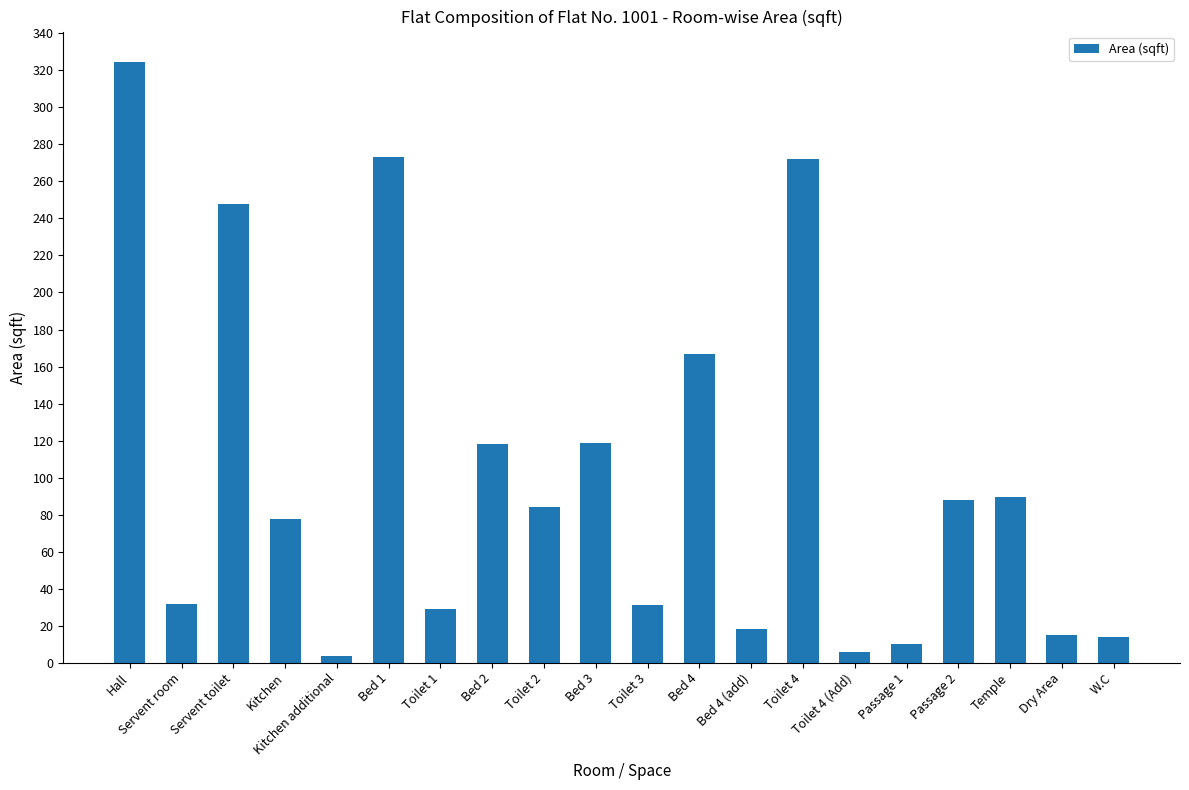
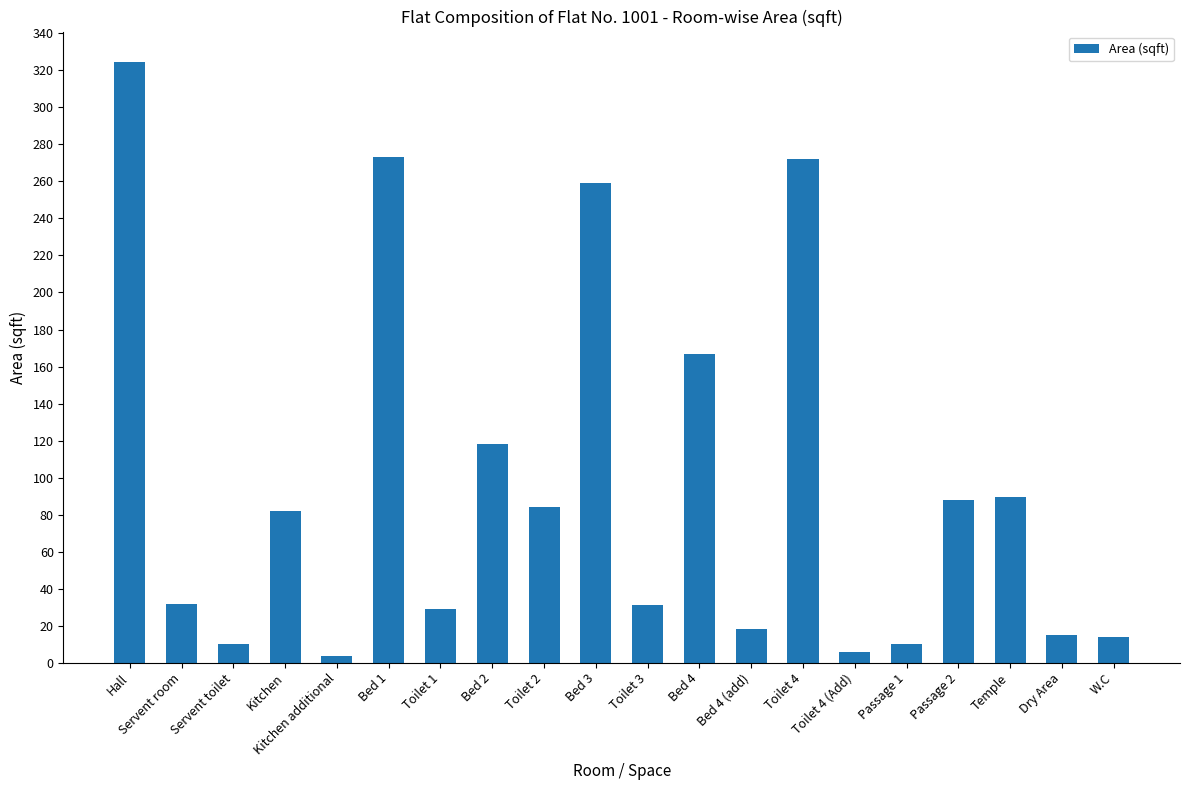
  {
    "Hall": 325,
    "Servent room": 32,
-   "Servent toilet": 248,
-   "Kitchen": 77,
+   "Servent toilet": 10,
+   "Kitchen": 82,
    "Kitchen additional": 3,
    "Bed 1": 273,
    "Toilet 1": 29,
    "Bed 2": 118,
    "Toilet 2": 84,
-   "Bed 3": 119,
+   "Bed 3": 259,
    "Toilet 3": 31,
    "Bed 4": 167,
    "Bed 4 (add)": 18,
    "Toilet 4": 272,
    "Toilet 4 (Add)": 6,
    "Passage 1": 10,
    "Passage 2": 88,
    "Temple": 89,
    "Dry Area": 15,
    "W.C": 14
  }
